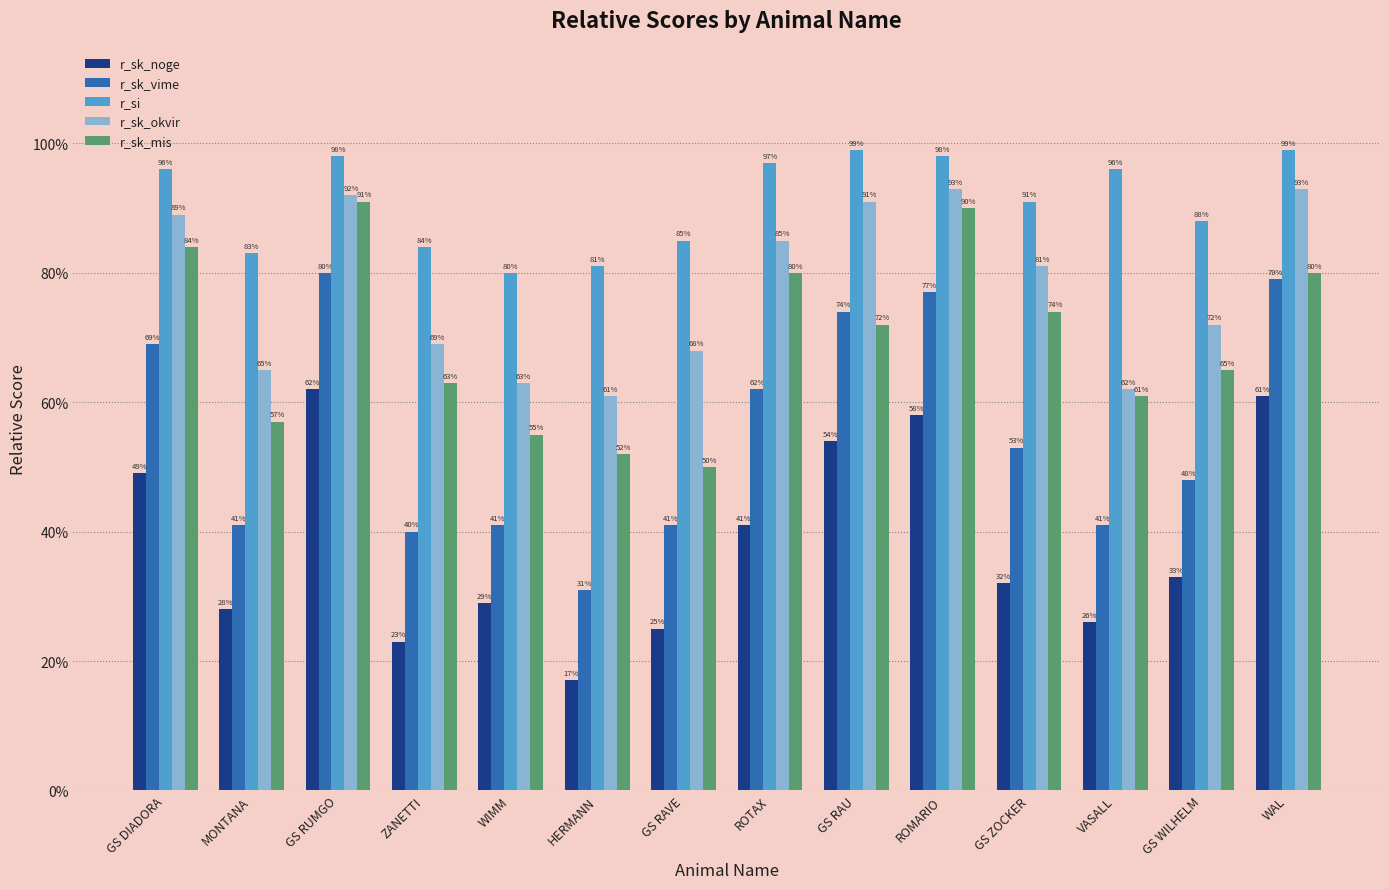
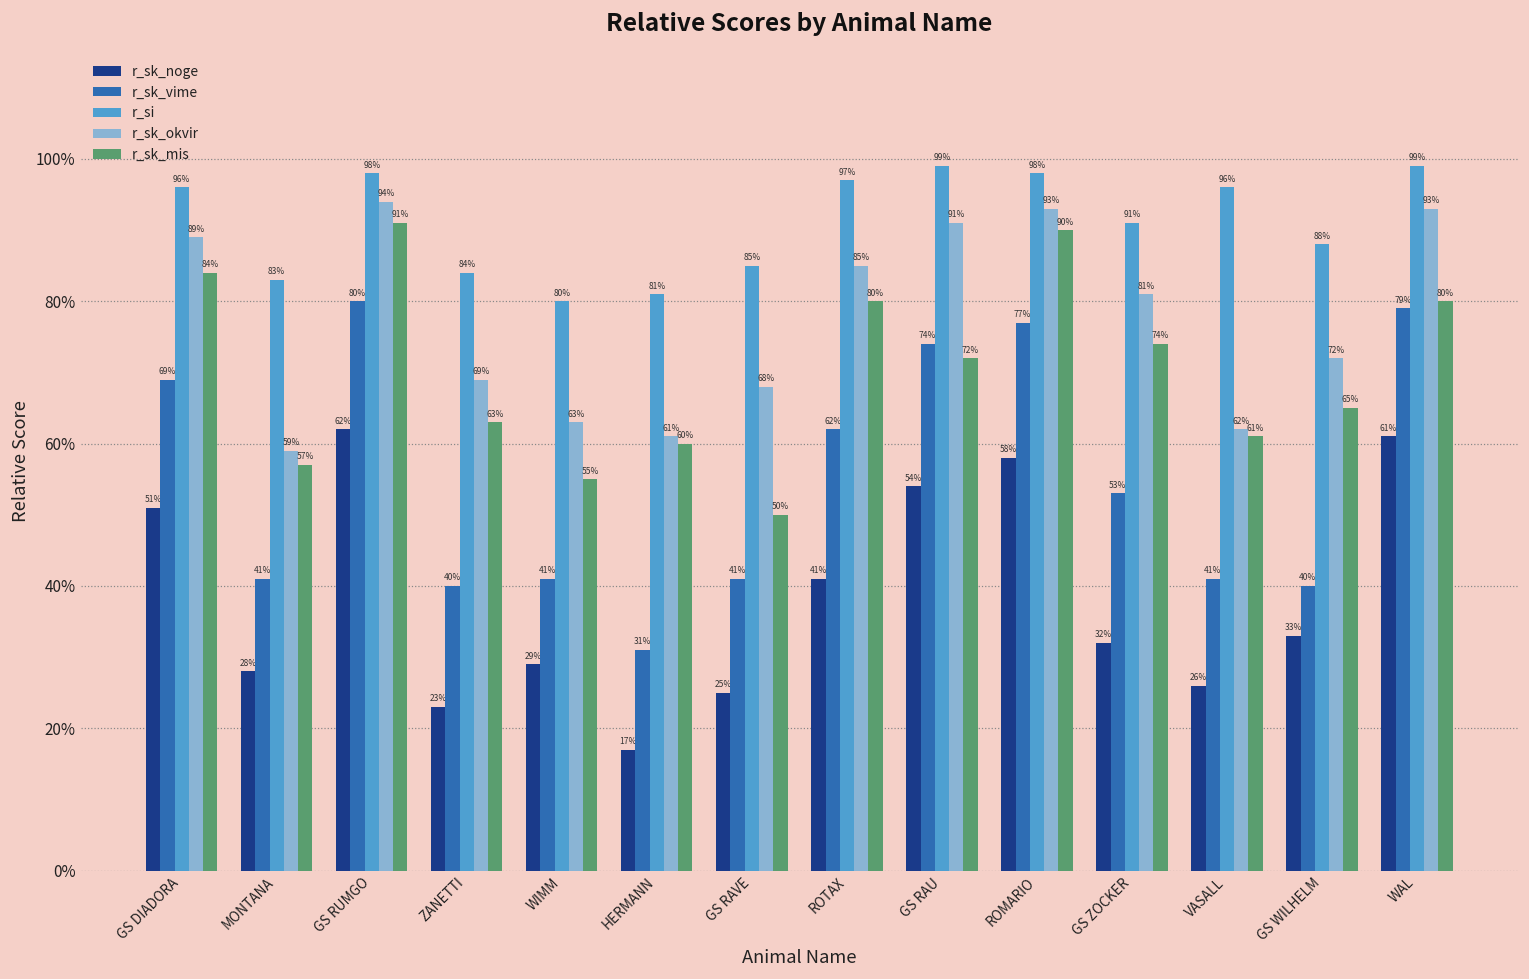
  {
    "r_sk_noge": {
-     "GS DIADORA": "49%",
+     "GS DIADORA": "51%",
      "MONTANA": "28%",
      "GS RUMGO": "62%",
      "ZANETTI": "23%",
      "WIMM": "29%",
      "HERMANN": "17%",
      "GS RAVE": "25%",
      "ROTAX": "41%",
      "GS RAU": "54%",
      "ROMARIO": "58%",
      "GS ZOCKER": "32%",
      "VASALL": "26%",
      "GS WILHELM": "33%",
      "WAL": "61%"
    },
    "r_sk_vime": {
      "GS DIADORA": "69%",
      "MONTANA": "41%",
      "GS RUMGO": "80%",
      "ZANETTI": "40%",
      "WIMM": "41%",
      "HERMANN": "31%",
      "GS RAVE": "41%",
      "ROTAX": "62%",
      "GS RAU": "74%",
      "ROMARIO": "77%",
      "GS ZOCKER": "53%",
      "VASALL": "41%",
-     "GS WILHELM": "48%",
+     "GS WILHELM": "40%",
      "WAL": "79%"
    },
    "r_si": {
      "GS DIADORA": "96%",
      "MONTANA": "83%",
      "GS RUMGO": "98%",
      "ZANETTI": "84%",
      "WIMM": "80%",
      "HERMANN": "81%",
      "GS RAVE": "85%",
      "ROTAX": "97%",
      "GS RAU": "99%",
      "ROMARIO": "98%",
      "GS ZOCKER": "91%",
      "VASALL": "96%",
      "GS WILHELM": "88%",
      "WAL": "99%"
    },
    "r_sk_okvir": {
      "GS DIADORA": "89%",
-     "MONTANA": "65%",
-     "GS RUMGO": "92%",
+     "MONTANA": "59%",
+     "GS RUMGO": "94%",
      "ZANETTI": "69%",
      "WIMM": "63%",
      "HERMANN": "61%",
      "GS RAVE": "68%",
      "ROTAX": "85%",
      "GS RAU": "91%",
      "ROMARIO": "93%",
      "GS ZOCKER": "81%",
      "VASALL": "62%",
      "GS WILHELM": "72%",
      "WAL": "93%"
    },
    "r_sk_mis": {
      "GS DIADORA": "84%",
      "MONTANA": "57%",
      "GS RUMGO": "91%",
      "ZANETTI": "63%",
      "WIMM": "55%",
-     "HERMANN": "52%",
+     "HERMANN": "60%",
      "GS RAVE": "50%",
      "ROTAX": "80%",
      "GS RAU": "72%",
      "ROMARIO": "90%",
      "GS ZOCKER": "74%",
      "VASALL": "61%",
      "GS WILHELM": "65%",
      "WAL": "80%"
    }
  }
